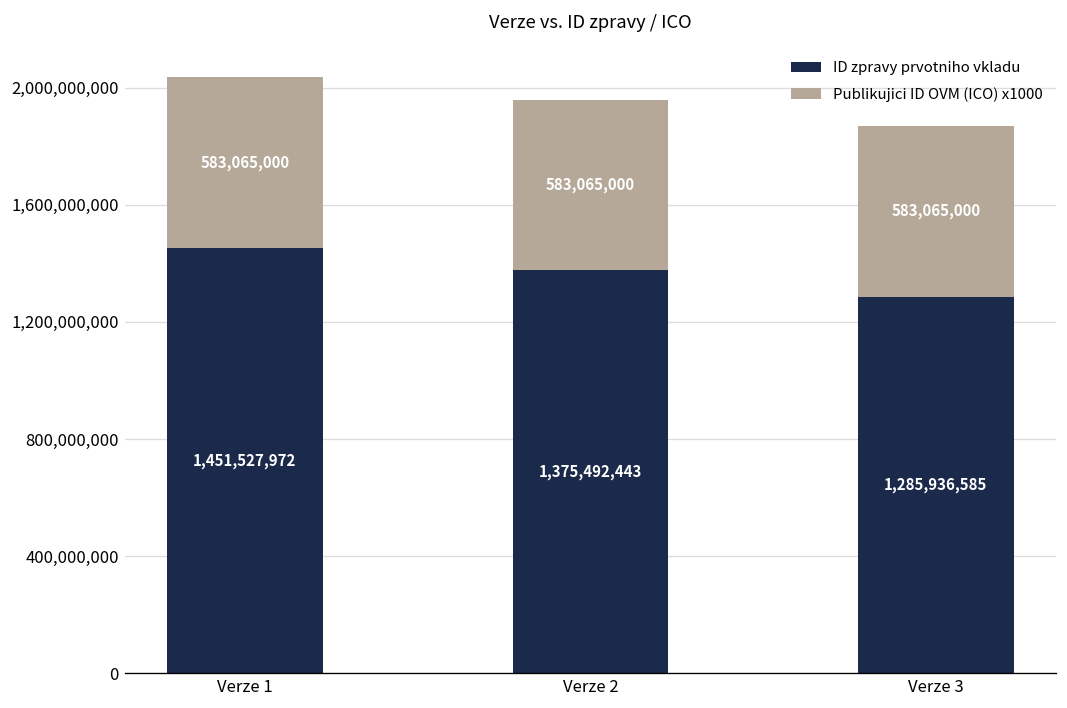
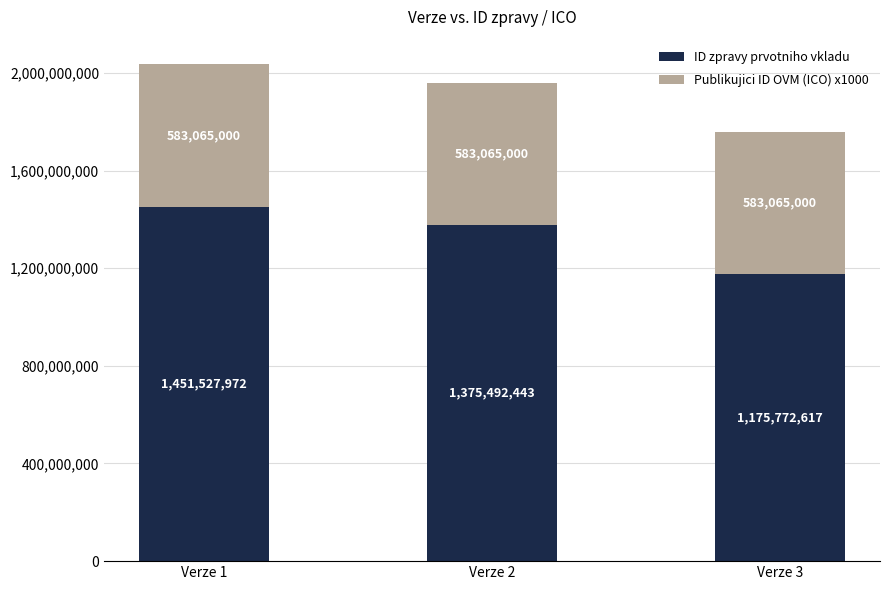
  {
    "ID zpravy prvotniho vkladu": {
      "Verze 1": "1,451,527,972",
      "Verze 2": "1,375,492,443",
-     "Verze 3": "1,285,936,585"
+     "Verze 3": "1,175,772,617"
    },
    "Publikujici ID OVM (ICO) x1000": {
      "Verze 1": "583,065,000",
      "Verze 2": "583,065,000",
      "Verze 3": "583,065,000"
    }
  }
